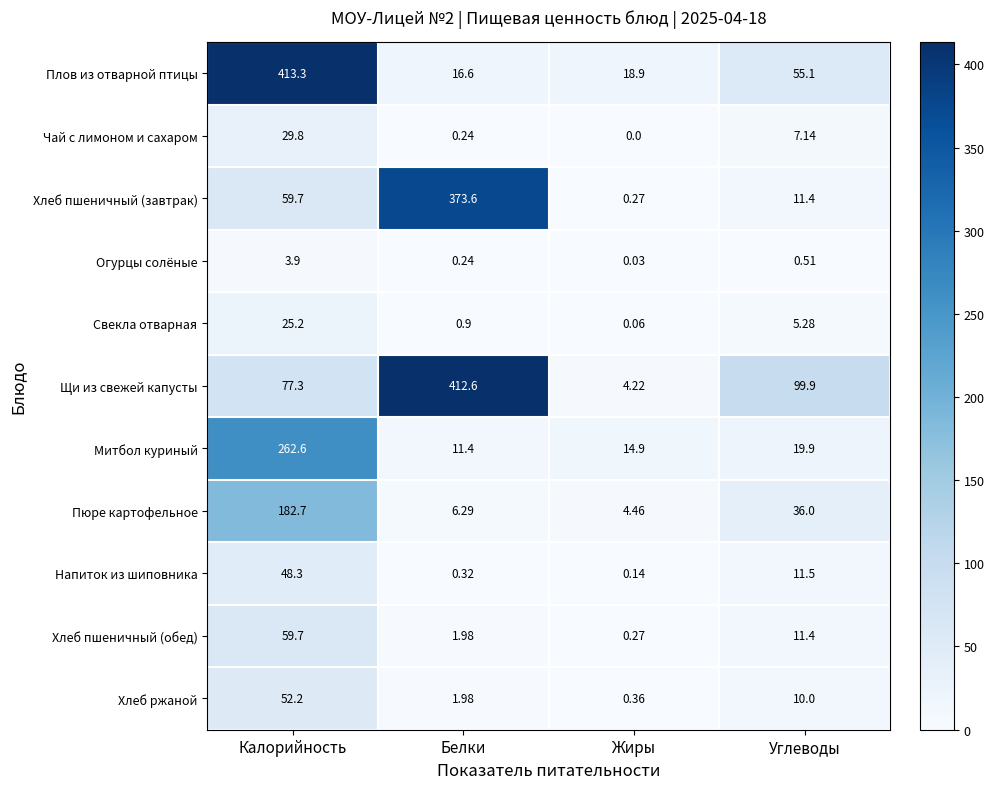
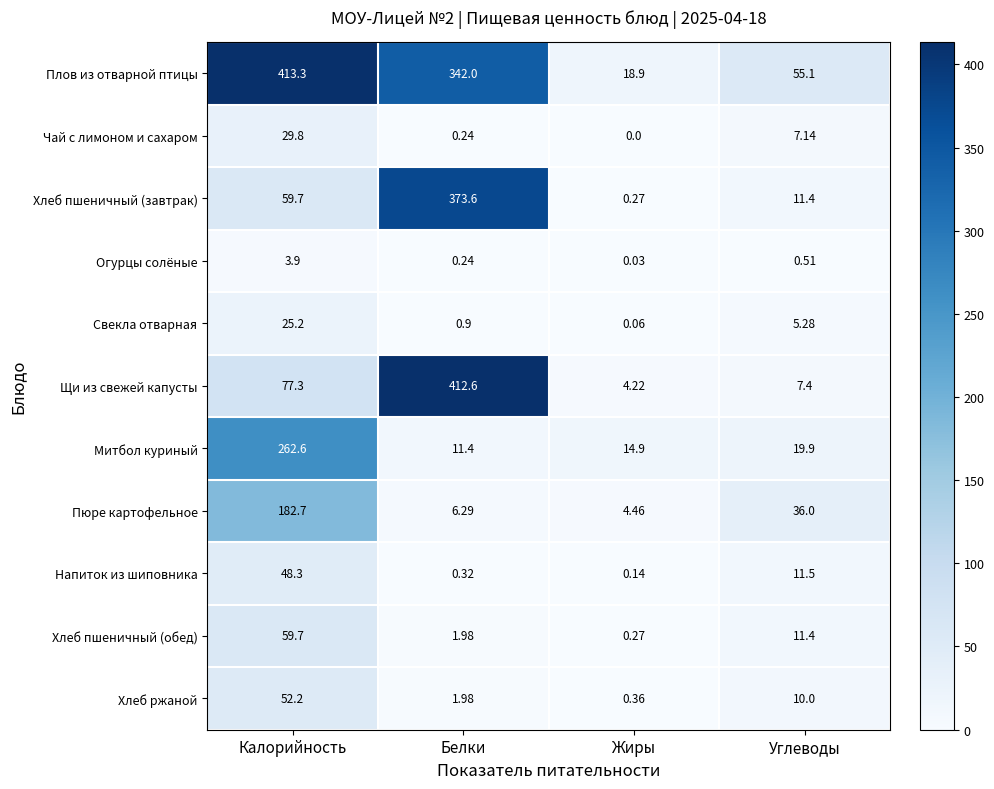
  {
    "Плов из отварной птицы": {
      "Калорийность": 413.3,
-     "Белки": 16.6,
+     "Белки": 342.0,
      "Жиры": 18.9,
      "Углеводы": 55.1
    },
    "Чай с лимоном и сахаром": {
      "Калорийность": 29.8,
      "Белки": 0.24,
      "Жиры": 0.0,
      "Углеводы": 7.14
    },
    "Хлеб пшеничный (завтрак)": {
      "Калорийность": 59.7,
      "Белки": 373.6,
      "Жиры": 0.27,
      "Углеводы": 11.4
    },
    "Огурцы солёные": {
      "Калорийность": 3.9,
      "Белки": 0.24,
      "Жиры": 0.03,
      "Углеводы": 0.51
    },
    "Свекла отварная": {
      "Калорийность": 25.2,
      "Белки": 0.9,
      "Жиры": 0.06,
      "Углеводы": 5.28
    },
    "Щи из свежей капусты": {
      "Калорийность": 77.3,
      "Белки": 412.6,
      "Жиры": 4.22,
-     "Углеводы": 99.9
+     "Углеводы": 7.4
    },
    "Митбол куриный": {
      "Калорийность": 262.6,
      "Белки": 11.4,
      "Жиры": 14.9,
      "Углеводы": 19.9
    },
    "Пюре картофельное": {
      "Калорийность": 182.7,
      "Белки": 6.29,
      "Жиры": 4.46,
      "Углеводы": 36.0
    },
    "Напиток из шиповника": {
      "Калорийность": 48.3,
      "Белки": 0.32,
      "Жиры": 0.14,
      "Углеводы": 11.5
    },
    "Хлеб пшеничный (обед)": {
      "Калорийность": 59.7,
      "Белки": 1.98,
      "Жиры": 0.27,
      "Углеводы": 11.4
    },
    "Хлеб ржаной": {
      "Калорийность": 52.2,
      "Белки": 1.98,
      "Жиры": 0.36,
      "Углеводы": 10.0
    }
  }
